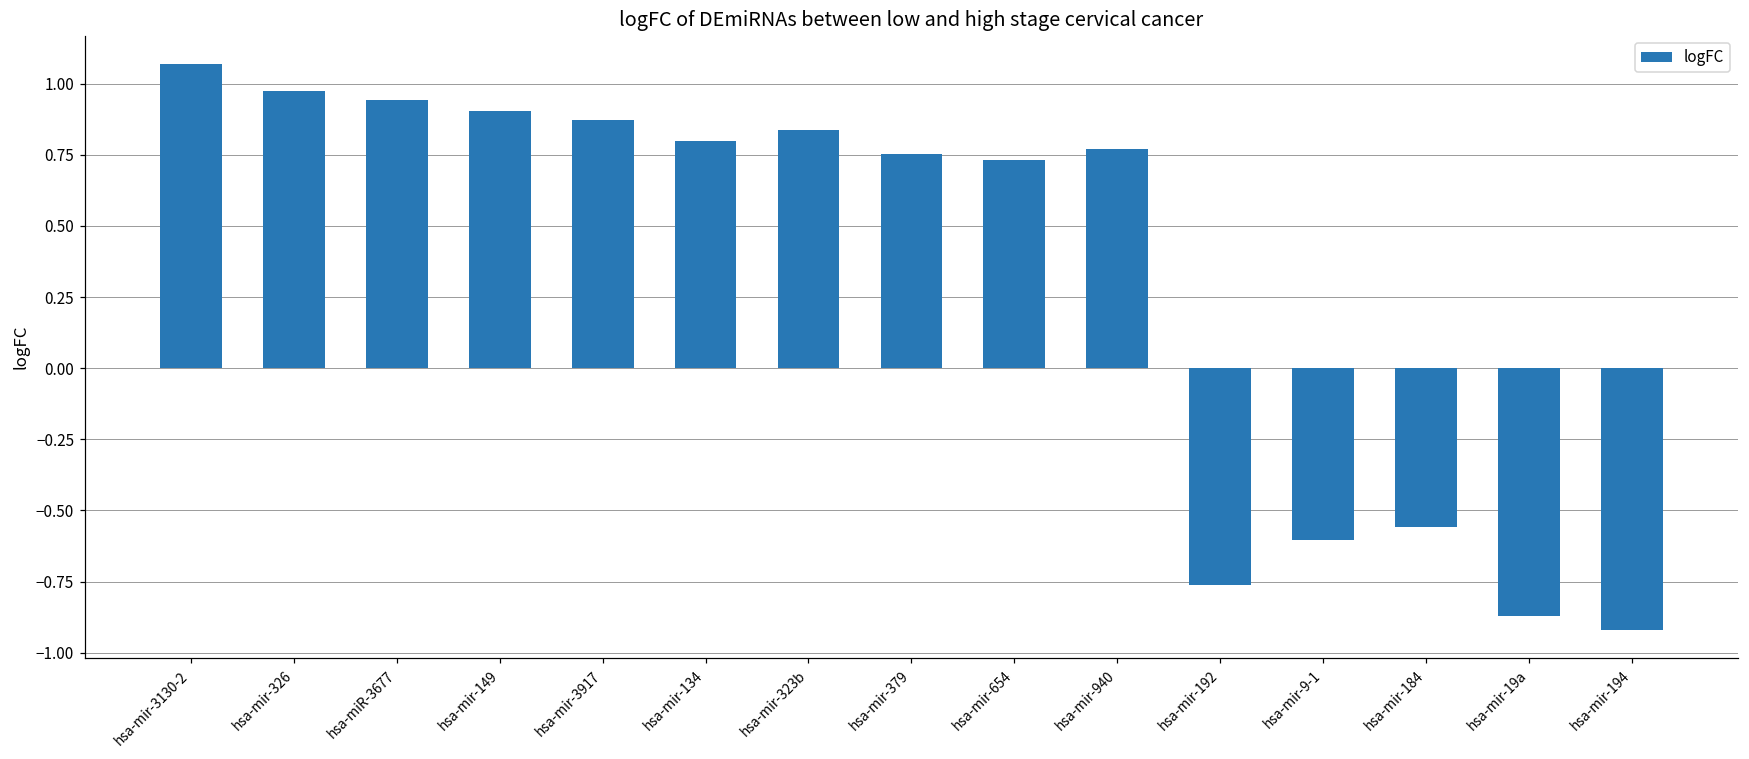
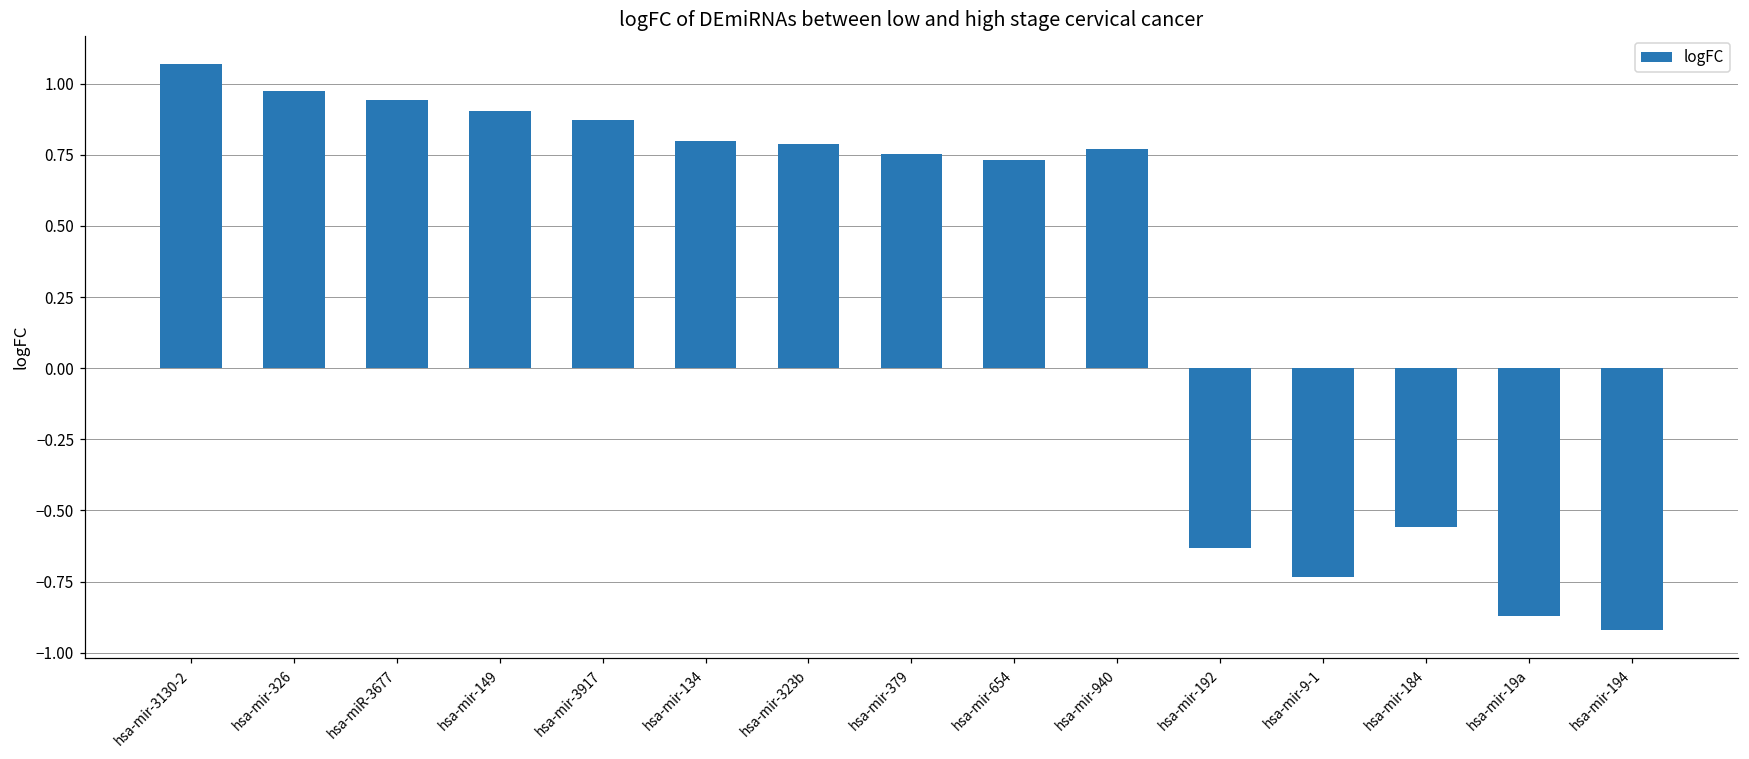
  {
    "hsa-mir-3130-2": 1.07,
    "hsa-mir-326": 0.97,
    "hsa-miR-3677": 0.94,
    "hsa-mir-149": 0.90,
    "hsa-mir-3917": 0.87,
    "hsa-mir-134": 0.80,
-   "hsa-mir-323b": 0.84,
+   "hsa-mir-323b": 0.79,
    "hsa-mir-379": 0.75,
    "hsa-mir-654": 0.73,
    "hsa-mir-940": 0.77,
-   "hsa-mir-192": -0.76,
-   "hsa-mir-9-1": -0.61,
+   "hsa-mir-192": -0.63,
+   "hsa-mir-9-1": -0.74,
    "hsa-mir-184": -0.56,
    "hsa-mir-19a": -0.87,
    "hsa-mir-194": -0.92
  }
